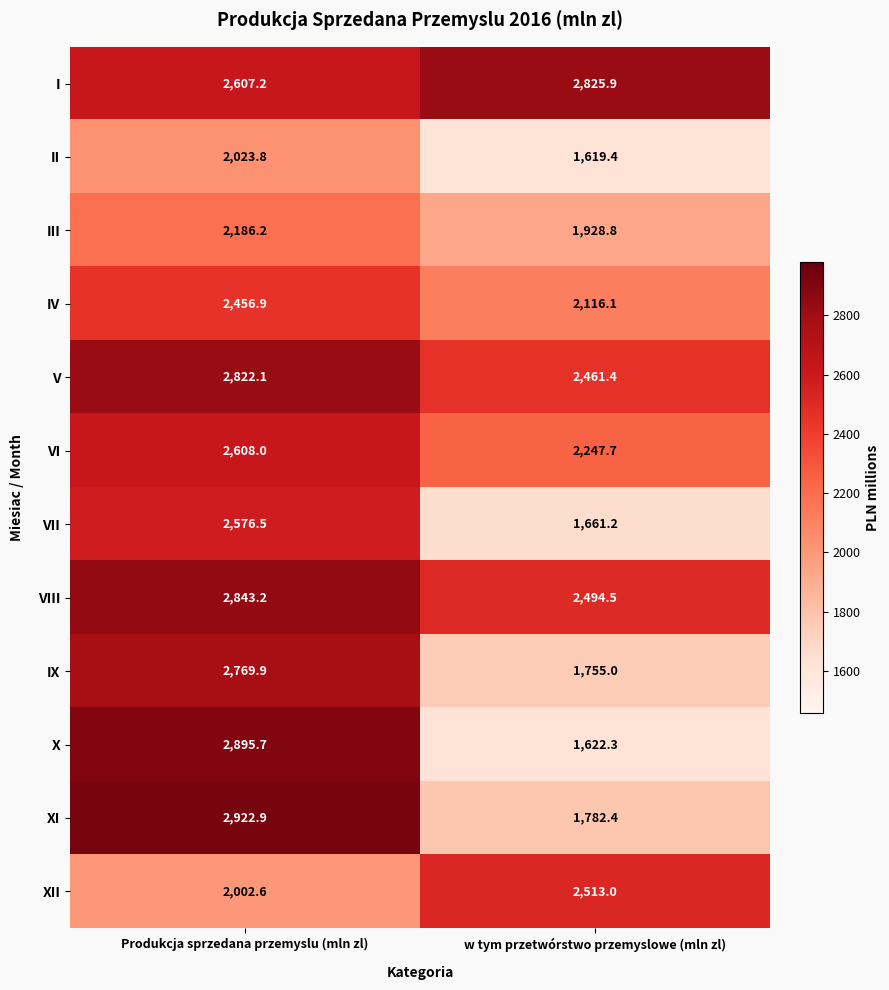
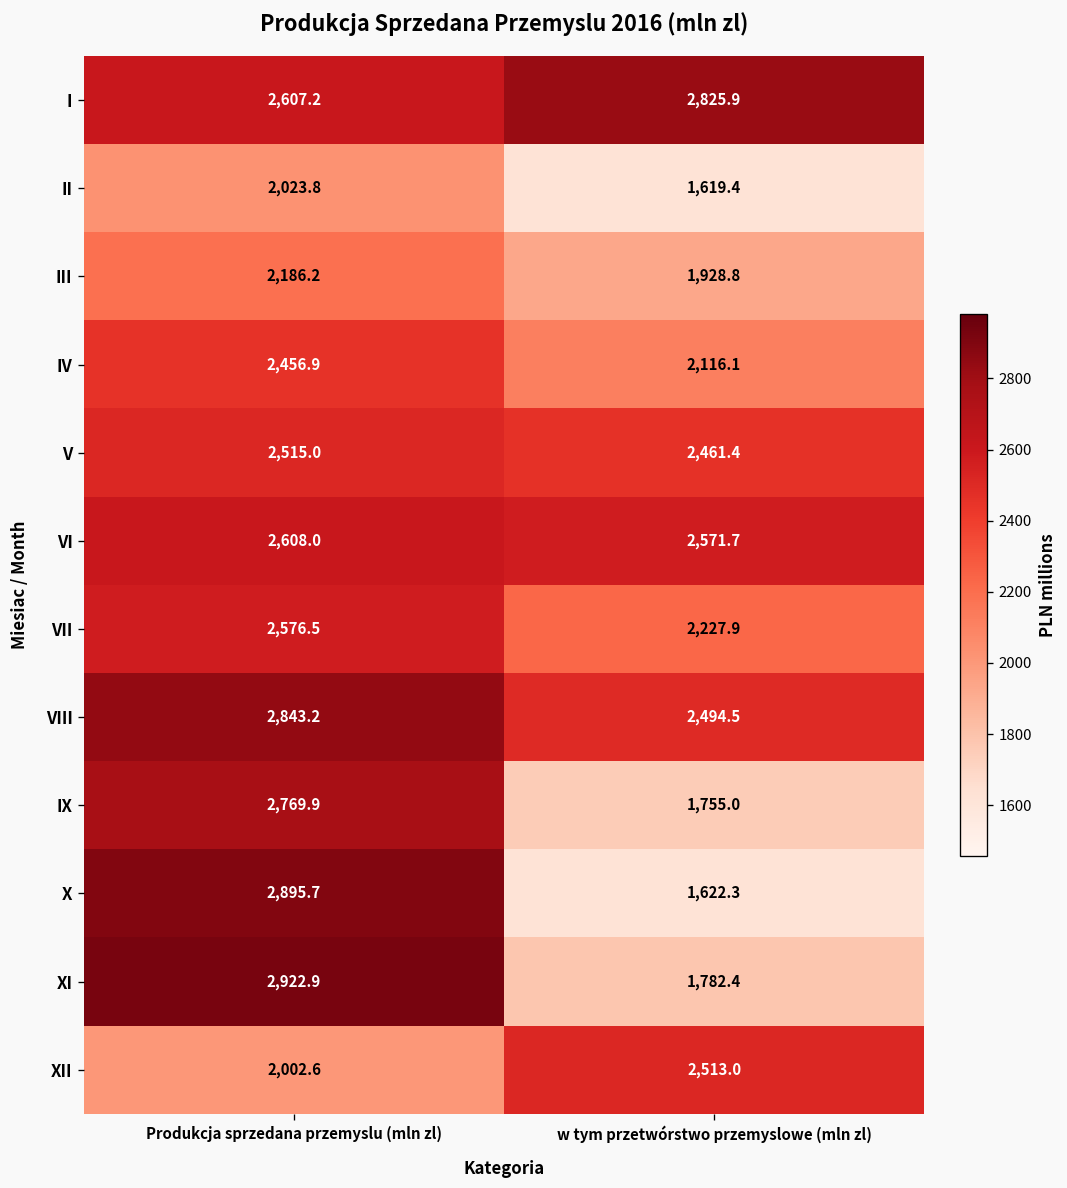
  {
    "I": {
      "Produkcja sprzedana przemyslu (mln zl)": "2,607.2",
      "w tym przetwórstwo przemyslowe (mln zl)": "2,825.9"
    },
    "II": {
      "Produkcja sprzedana przemyslu (mln zl)": "2,023.8",
      "w tym przetwórstwo przemyslowe (mln zl)": "1,619.4"
    },
    "III": {
      "Produkcja sprzedana przemyslu (mln zl)": "2,186.2",
      "w tym przetwórstwo przemyslowe (mln zl)": "1,928.8"
    },
    "IV": {
      "Produkcja sprzedana przemyslu (mln zl)": "2,456.9",
      "w tym przetwórstwo przemyslowe (mln zl)": "2,116.1"
    },
    "V": {
-     "Produkcja sprzedana przemyslu (mln zl)": "2,822.1",
+     "Produkcja sprzedana przemyslu (mln zl)": "2,515.0",
      "w tym przetwórstwo przemyslowe (mln zl)": "2,461.4"
    },
    "VI": {
      "Produkcja sprzedana przemyslu (mln zl)": "2,608.0",
-     "w tym przetwórstwo przemyslowe (mln zl)": "2,247.7"
+     "w tym przetwórstwo przemyslowe (mln zl)": "2,571.7"
    },
    "VII": {
      "Produkcja sprzedana przemyslu (mln zl)": "2,576.5",
-     "w tym przetwórstwo przemyslowe (mln zl)": "1,661.2"
+     "w tym przetwórstwo przemyslowe (mln zl)": "2,227.9"
    },
    "VIII": {
      "Produkcja sprzedana przemyslu (mln zl)": "2,843.2",
      "w tym przetwórstwo przemyslowe (mln zl)": "2,494.5"
    },
    "IX": {
      "Produkcja sprzedana przemyslu (mln zl)": "2,769.9",
      "w tym przetwórstwo przemyslowe (mln zl)": "1,755.0"
    },
    "X": {
      "Produkcja sprzedana przemyslu (mln zl)": "2,895.7",
      "w tym przetwórstwo przemyslowe (mln zl)": "1,622.3"
    },
    "XI": {
      "Produkcja sprzedana przemyslu (mln zl)": "2,922.9",
      "w tym przetwórstwo przemyslowe (mln zl)": "1,782.4"
    },
    "XII": {
      "Produkcja sprzedana przemyslu (mln zl)": "2,002.6",
      "w tym przetwórstwo przemyslowe (mln zl)": "2,513.0"
    }
  }
